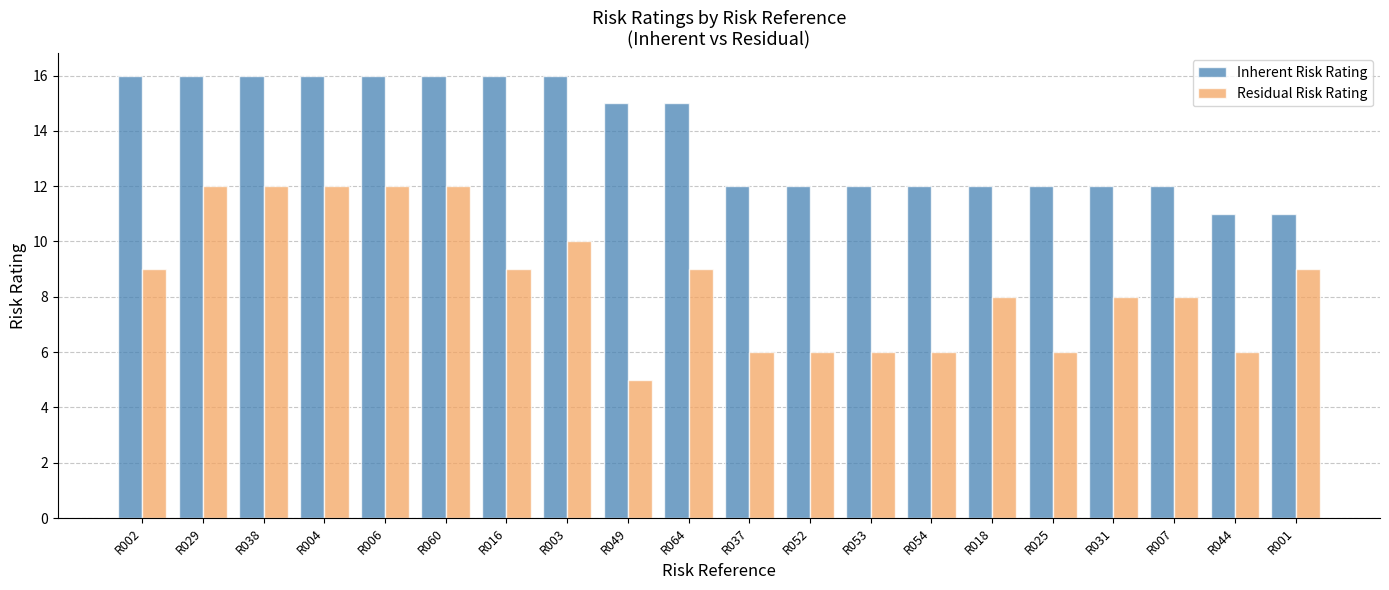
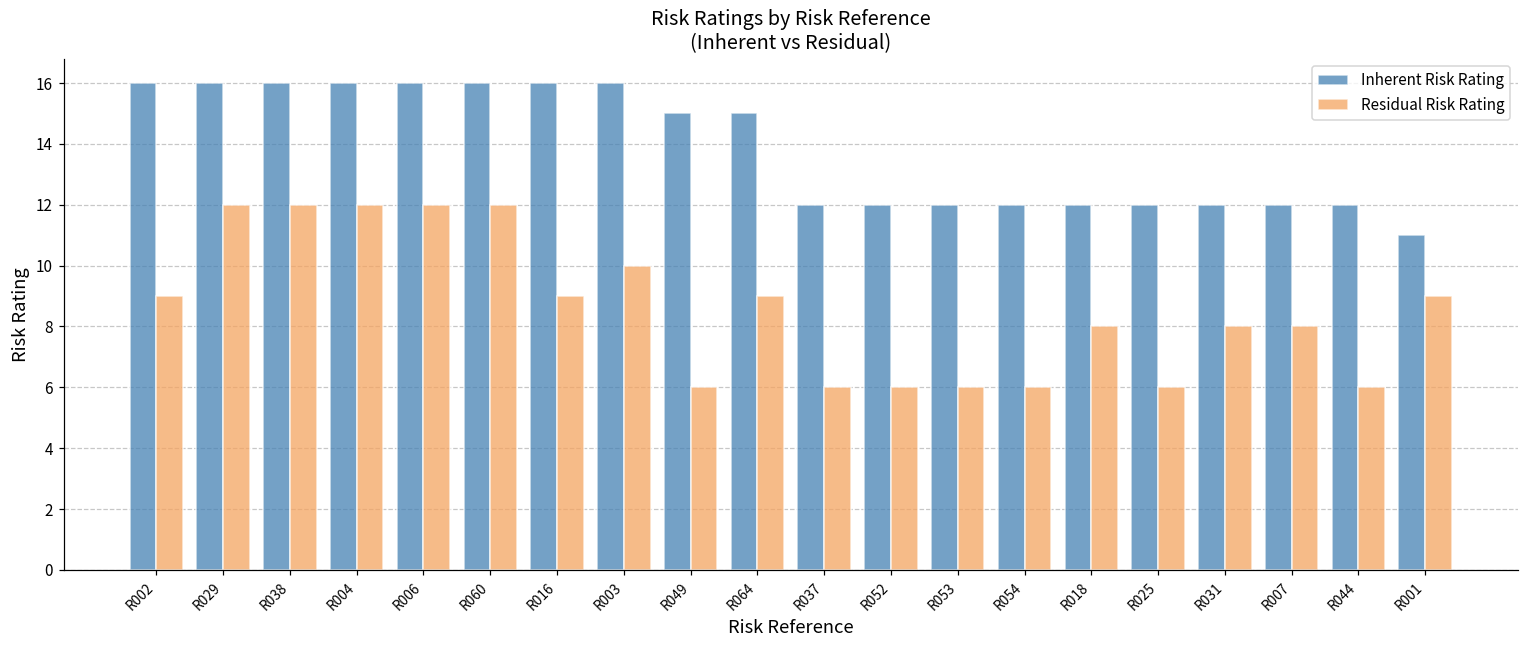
  {
    "Inherent Risk Rating": {
      "R002": 16,
      "R029": 16,
      "R038": 16,
      "R004": 16,
      "R006": 16,
      "R060": 16,
      "R016": 16,
      "R003": 16,
      "R049": 15,
      "R064": 15,
      "R037": 12,
      "R052": 12,
      "R053": 12,
      "R054": 12,
      "R018": 12,
      "R025": 12,
      "R031": 12,
      "R007": 12,
-     "R044": 11,
+     "R044": 12,
      "R001": 11
    },
    "Residual Risk Rating": {
      "R002": 9,
      "R029": 12,
      "R038": 12,
      "R004": 12,
      "R006": 12,
      "R060": 12,
      "R016": 9,
      "R003": 10,
-     "R049": 5,
+     "R049": 6,
      "R064": 9,
      "R037": 6,
      "R052": 6,
      "R053": 6,
      "R054": 6,
      "R018": 8,
      "R025": 6,
      "R031": 8,
      "R007": 8,
      "R044": 6,
      "R001": 9
    }
  }
